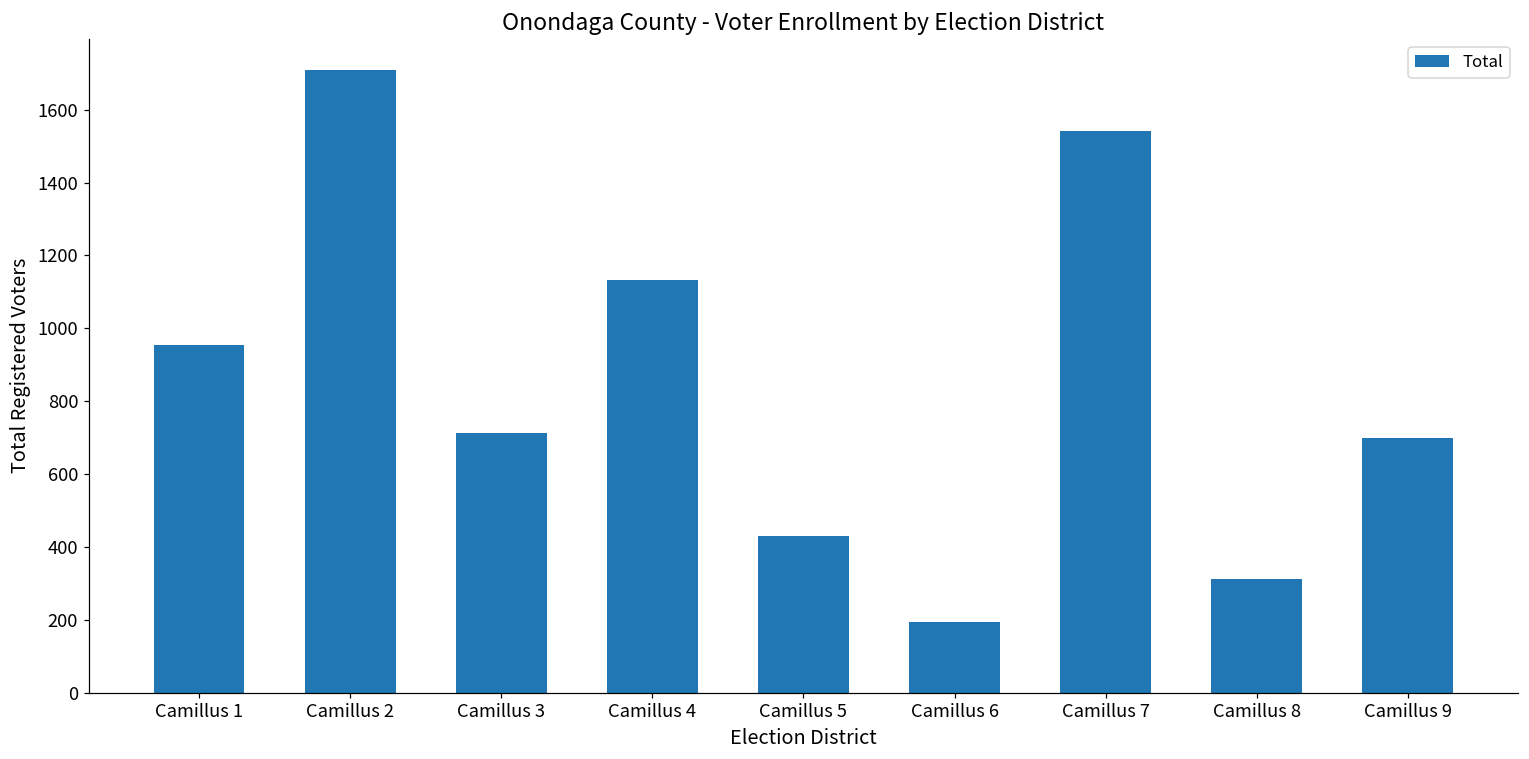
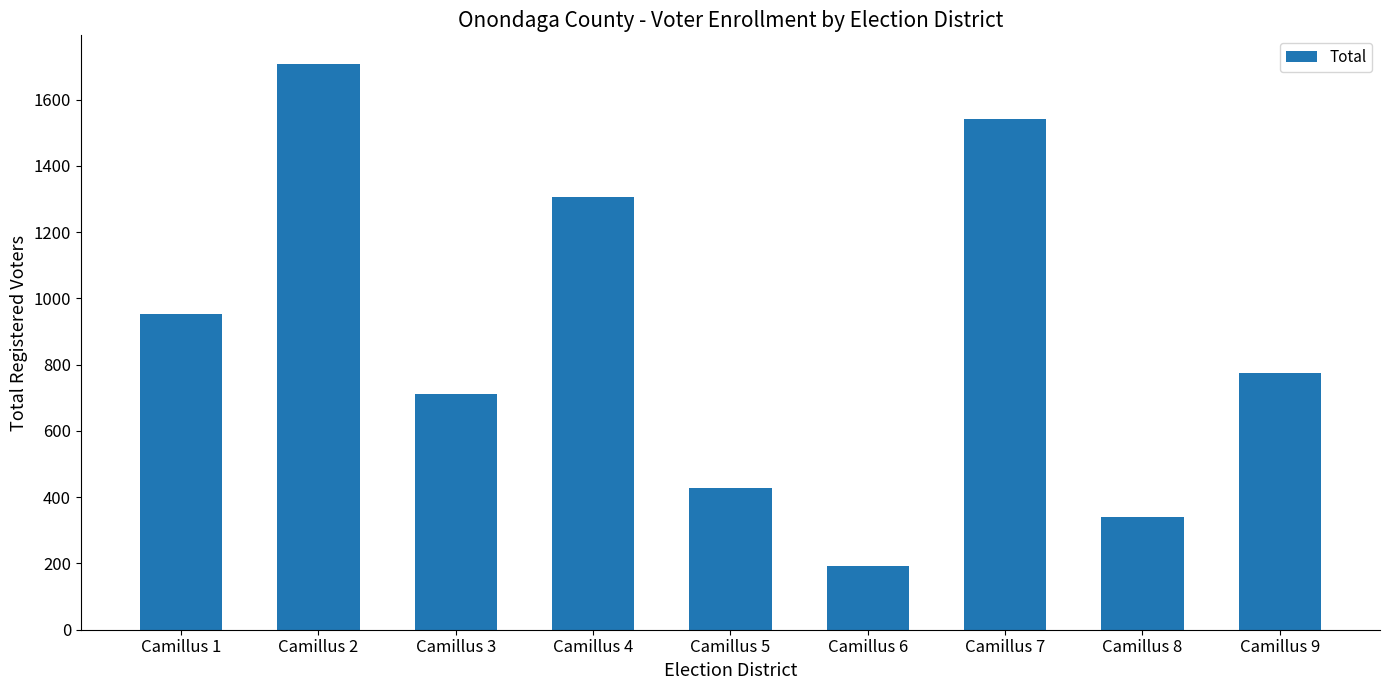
  {
    "Camillus 1": 950,
    "Camillus 2": 1710,
    "Camillus 3": 710,
-   "Camillus 4": 1130,
+   "Camillus 4": 1310,
    "Camillus 5": 430,
    "Camillus 6": 190,
    "Camillus 7": 1540,
-   "Camillus 8": 310,
-   "Camillus 9": 700
+   "Camillus 8": 340,
+   "Camillus 9": 780
  }
